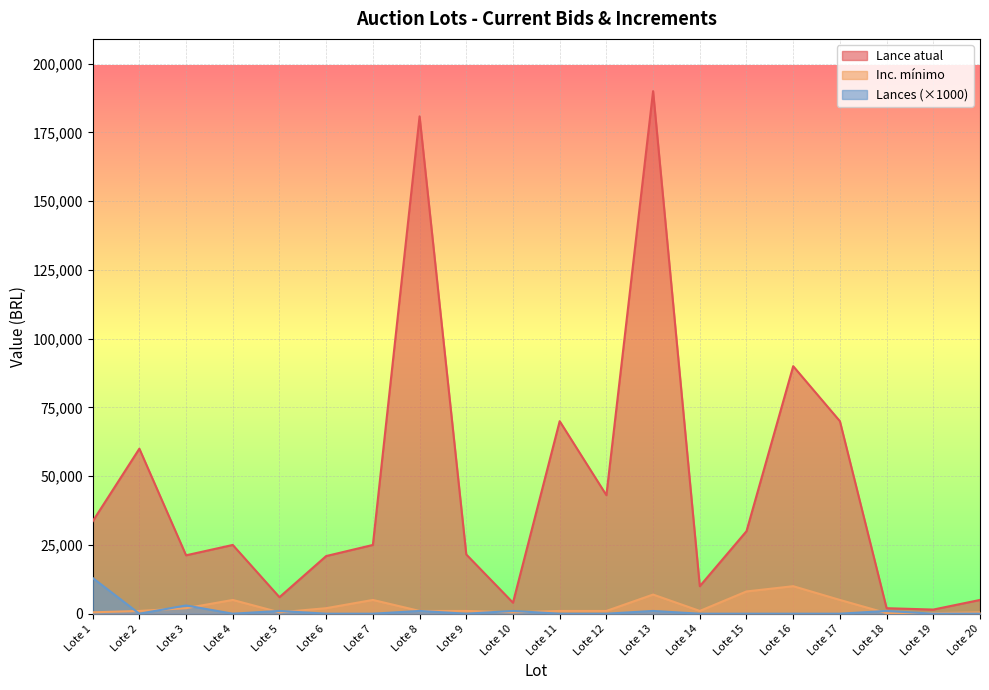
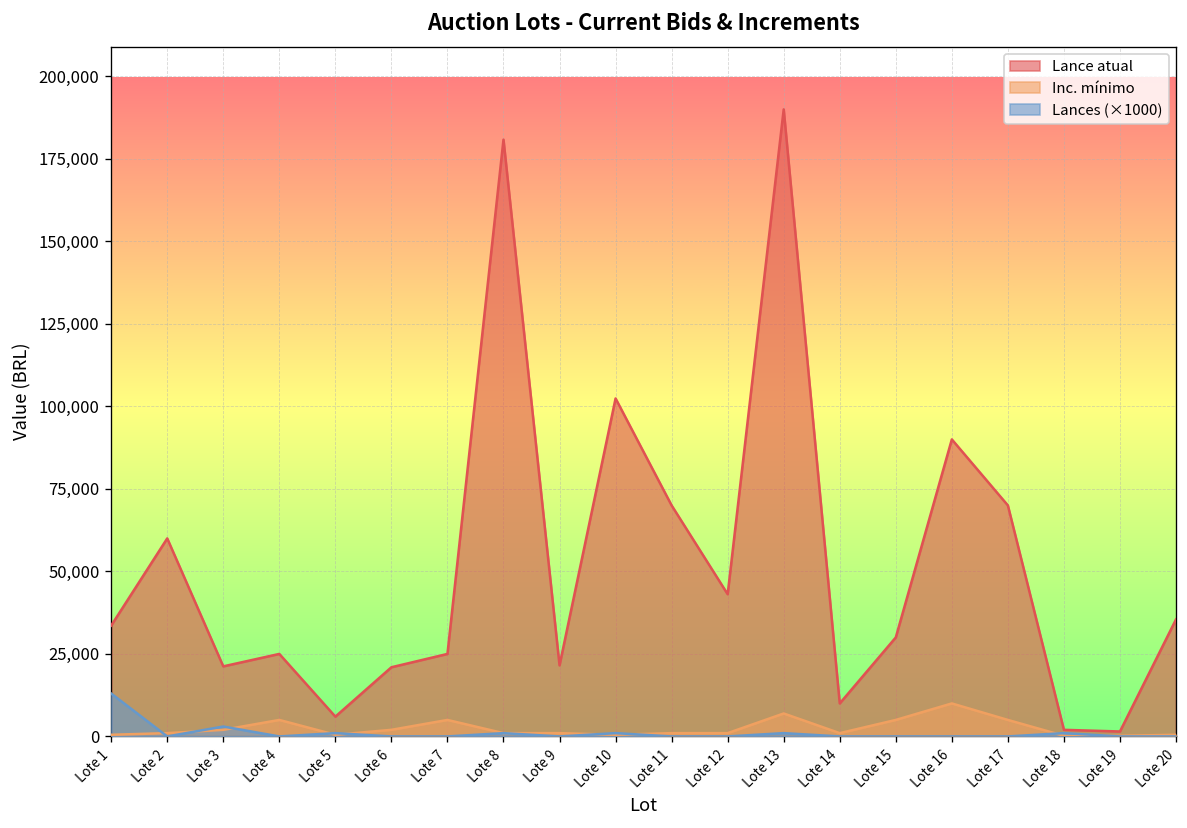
  {
    "Lance atual": {
      "Lote 1": "34,000",
      "Lote 2": "60,000",
      "Lote 3": "21,000",
      "Lote 4": "25,000",
      "Lote 5": "6,000",
      "Lote 6": "21,000",
      "Lote 7": "25,000",
      "Lote 8": "181,000",
      "Lote 9": "22,000",
-     "Lote 10": "4,000",
+     "Lote 10": "102,000",
      "Lote 11": "70,000",
      "Lote 12": "43,000",
      "Lote 13": "190,000",
      "Lote 14": "10,000",
      "Lote 15": "30,000",
      "Lote 16": "90,000",
      "Lote 17": "70,000",
      "Lote 18": "2,000",
      "Lote 19": "2,000",
-     "Lote 20": "5,000"
+     "Lote 20": "35,000"
    },
    "Inc. mínimo": {
      "Lote 1": "1,000",
      "Lote 2": "1,000",
      "Lote 3": "2,000",
      "Lote 4": "5,000",
      "Lote 6": "2,000",
      "Lote 7": "5,000",
      "Lote 9": "1,000",
      "Lote 11": "1,000",
      "Lote 12": "1,000",
      "Lote 13": "7,000",
      "Lote 14": "1,000",
-     "Lote 15": "8,000",
+     "Lote 15": "5,000",
      "Lote 16": "10,000",
      "Lote 17": "5,000"
    },
    "Lances (×1000)": {
      "Lote 1": "13,000",
      "Lote 2": "0",
      "Lote 3": "3,000",
      "Lote 4": "0",
      "Lote 6": "0",
      "Lote 7": "0",
      "Lote 9": "0",
      "Lote 11": "0",
      "Lote 12": "0",
      "Lote 13": "1,000",
      "Lote 14": "0",
      "Lote 15": "0",
      "Lote 16": "0",
      "Lote 17": "0"
    }
  }
